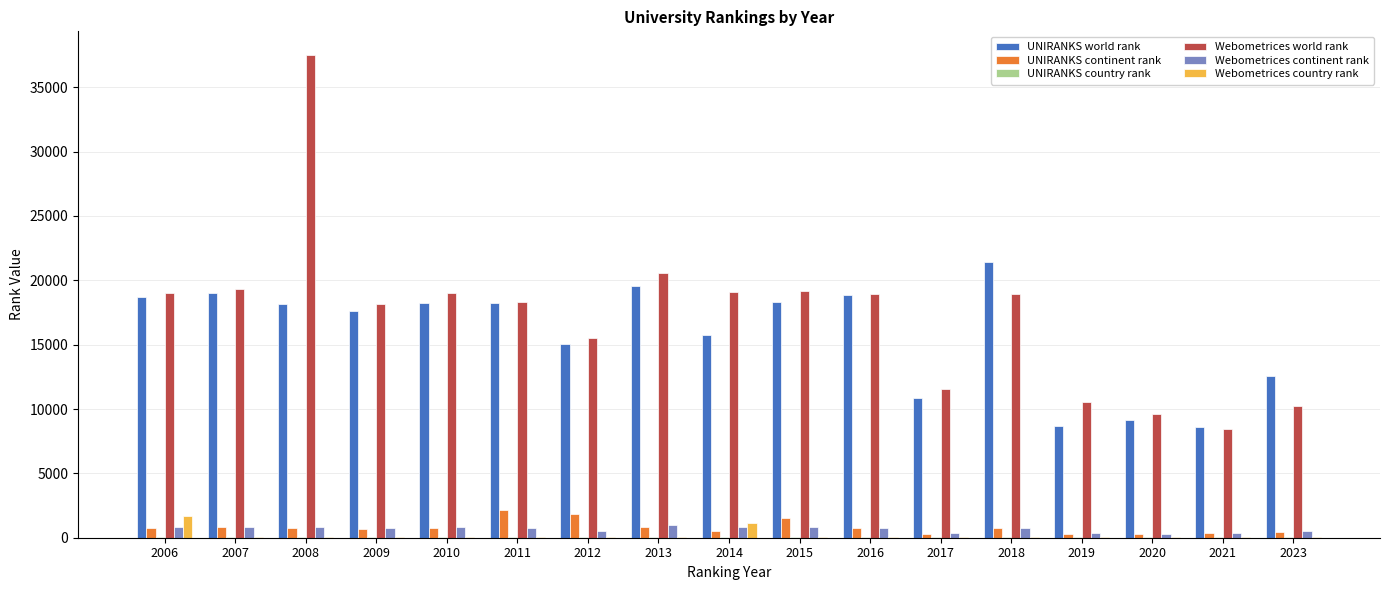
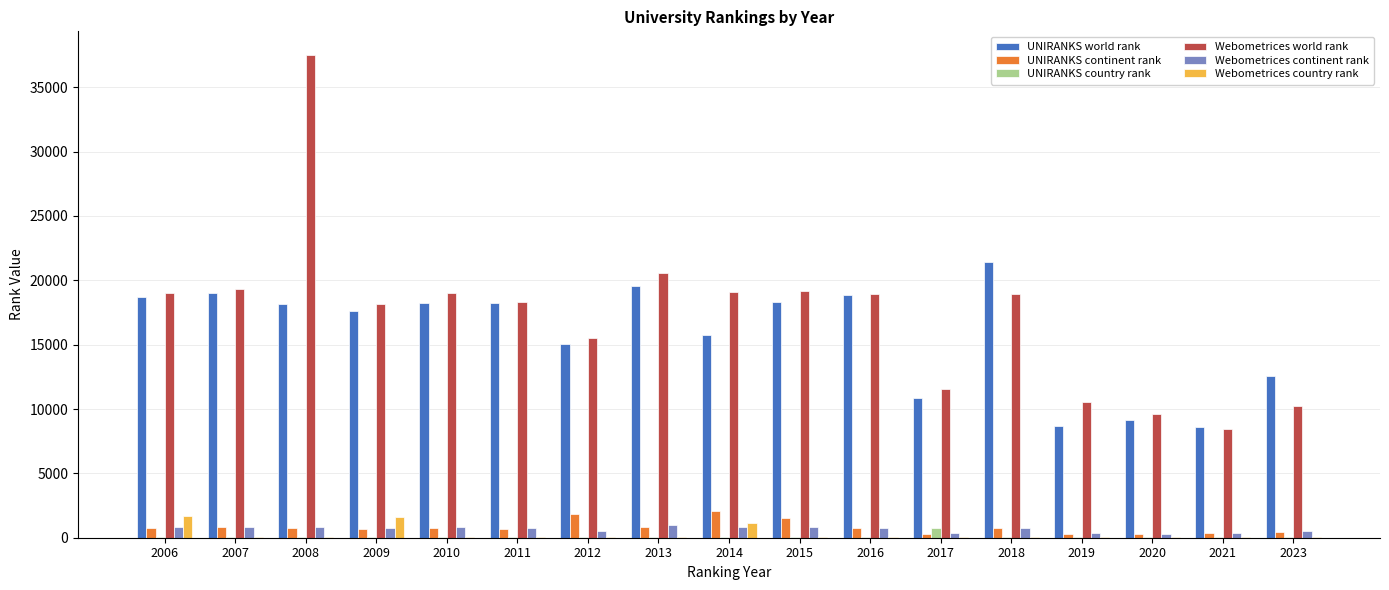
  {
    "UNIRANKS continent rank": {
      "2006": 800,
      "2007": 800,
      "2008": 700,
      "2009": 700,
      "2010": 700,
-     "2011": 2100,
+     "2011": 700,
      "2012": 1800,
      "2013": 900,
-     "2014": 500,
+     "2014": 2100,
      "2015": 1500,
      "2016": 800,
      "2017": 300,
      "2018": 800,
      "2019": 300,
      "2020": 300,
      "2021": 300,
      "2023": 400
    },
    "UNIRANKS country rank": {
-     "2017": 0
+     "2017": 700
    },
    "Webometrices world rank": {
      "2006": 19000,
      "2007": 19300,
      "2008": 37500,
      "2009": 18100,
      "2010": 19000,
      "2011": 18300,
      "2012": 15500,
      "2013": 20600,
      "2014": 19100,
      "2015": 19200,
      "2016": 18900,
      "2017": 11500,
      "2018": 18900,
      "2019": 10500,
      "2020": 9600,
      "2021": 8500,
      "2023": 10200
    },
    "Webometrices country rank": {
      "2006": 1700,
-     "2009": 100,
+     "2009": 1600,
      "2014": 1200
    }
  }
